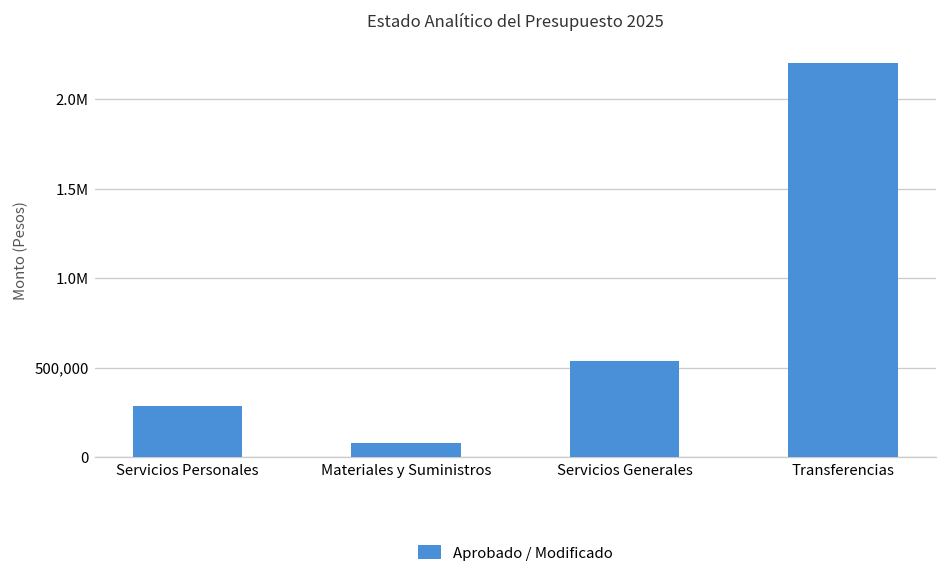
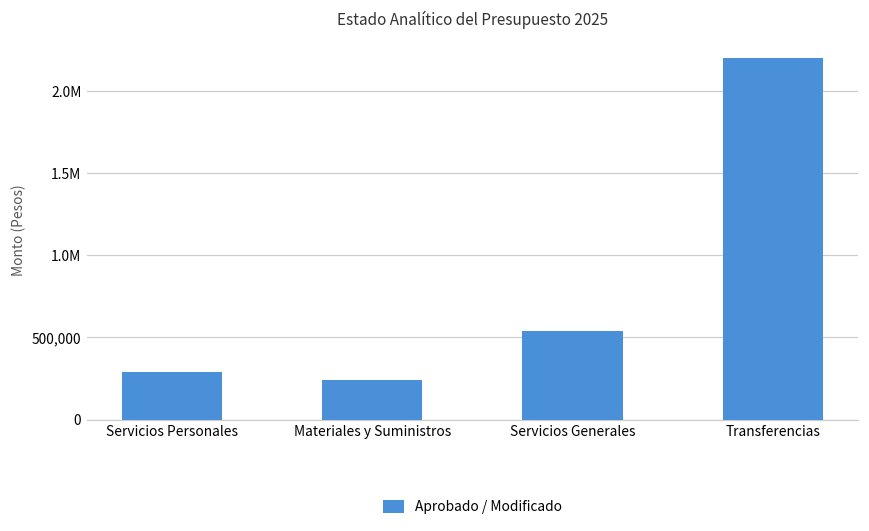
  {
    "Servicios Personales": "290,000",
-   "Materiales y Suministros": "80,000",
+   "Materiales y Suministros": "240,000",
    "Servicios Generales": "540,000",
    "Transferencias": "2,200,000"
  }
